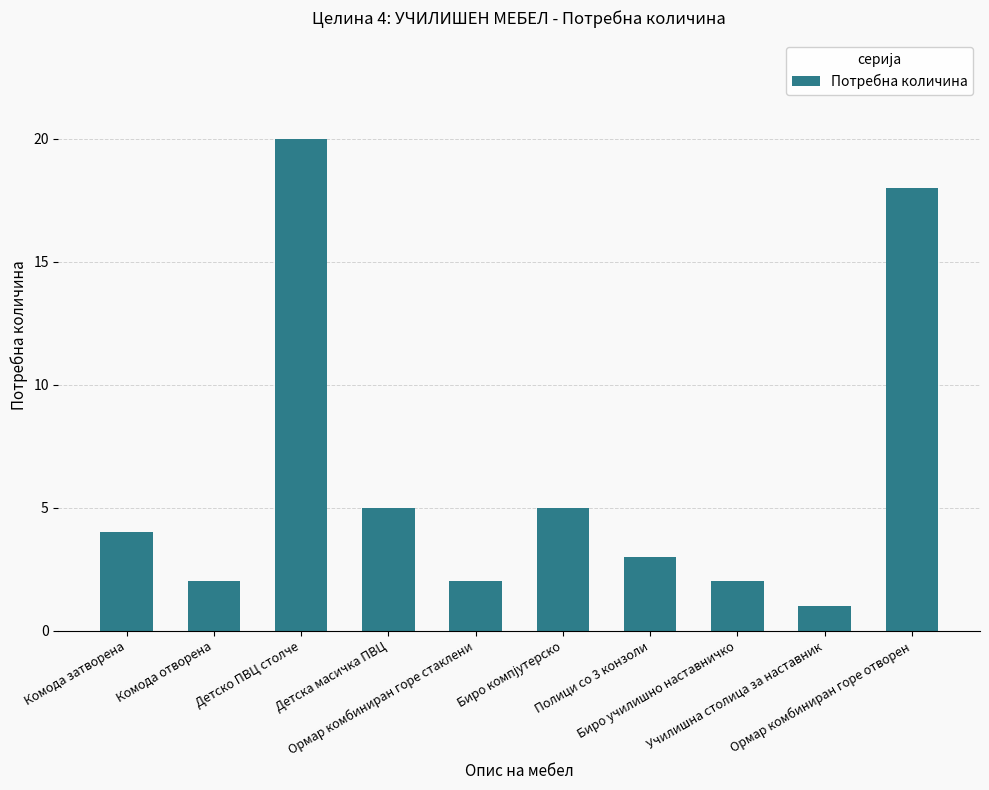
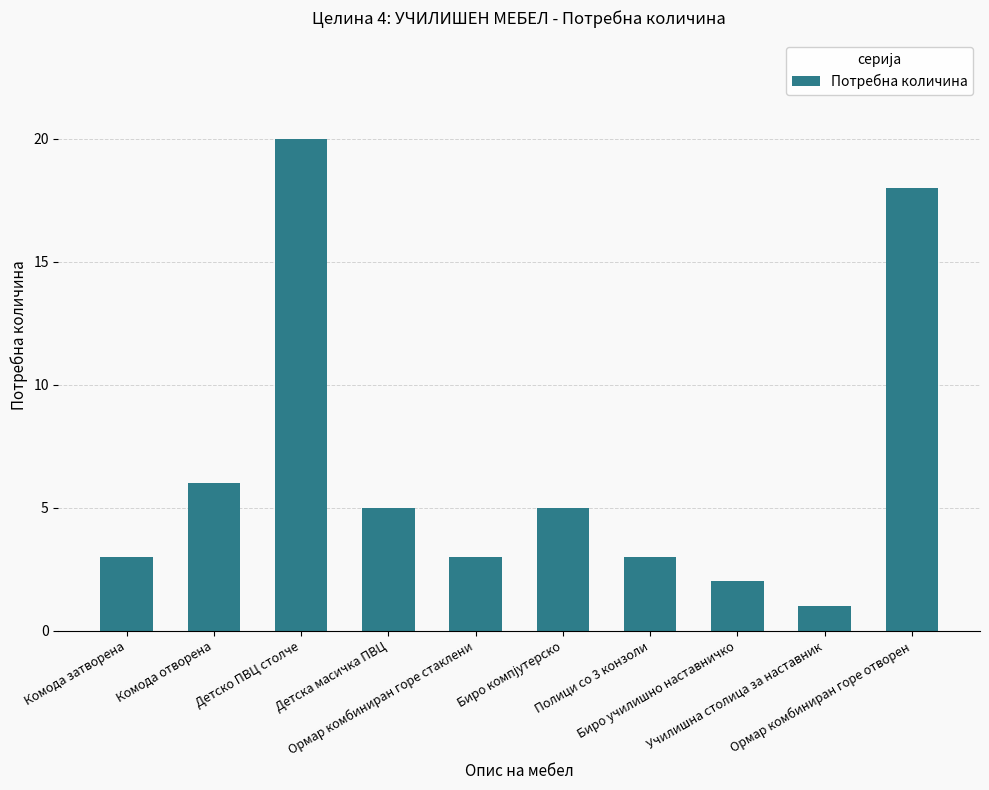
  {
-   "Комода затворена": 4,
-   "Комода отворена": 2,
+   "Комода затворена": 3,
+   "Комода отворена": 6,
    "Детско ПВЦ столче": 20,
    "Детска масичка ПВЦ": 5,
-   "Ормар комбиниран горе стаклени": 2,
+   "Ормар комбиниран горе стаклени": 3,
    "Биро компјутерско": 5,
    "Полици со 3 конзоли": 3,
    "Биро училишно наставничко": 2,
    "Училишна столица за наставник": 1,
    "Ормар комбиниран горе отворен": 18
  }
